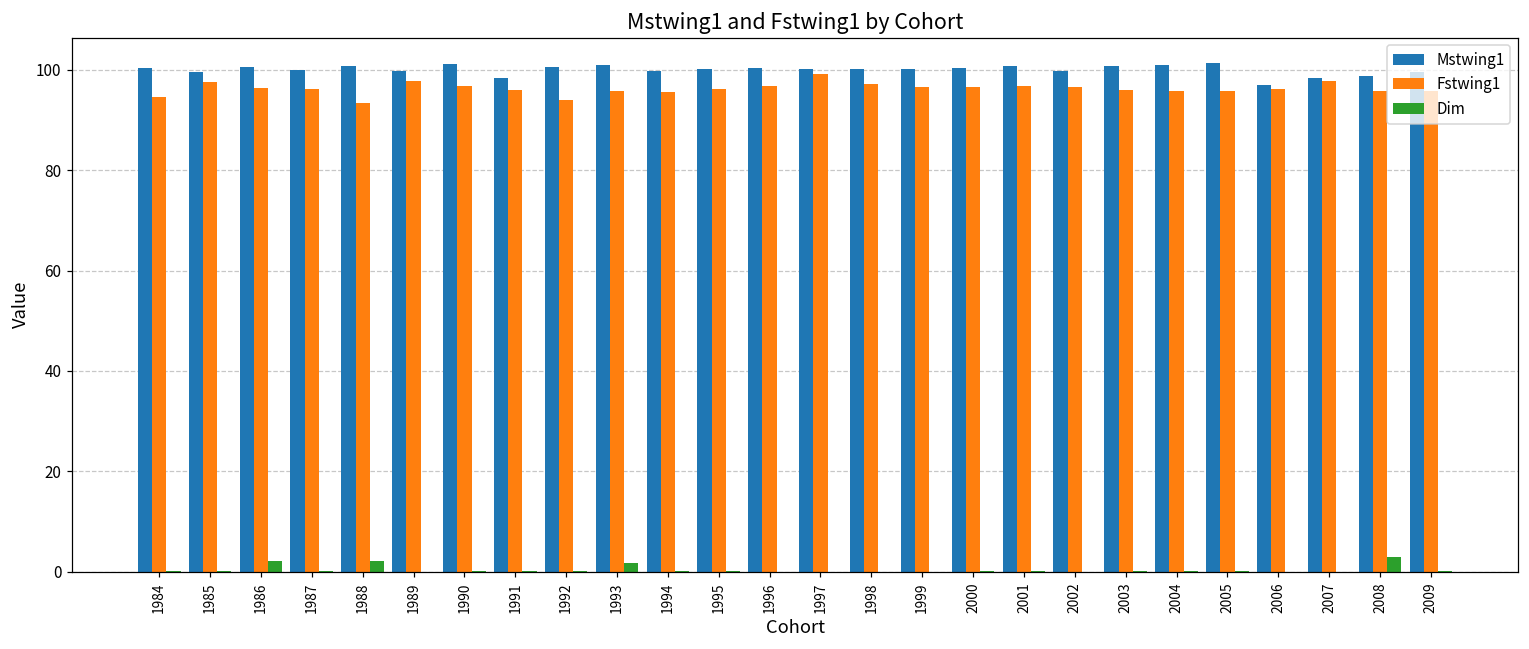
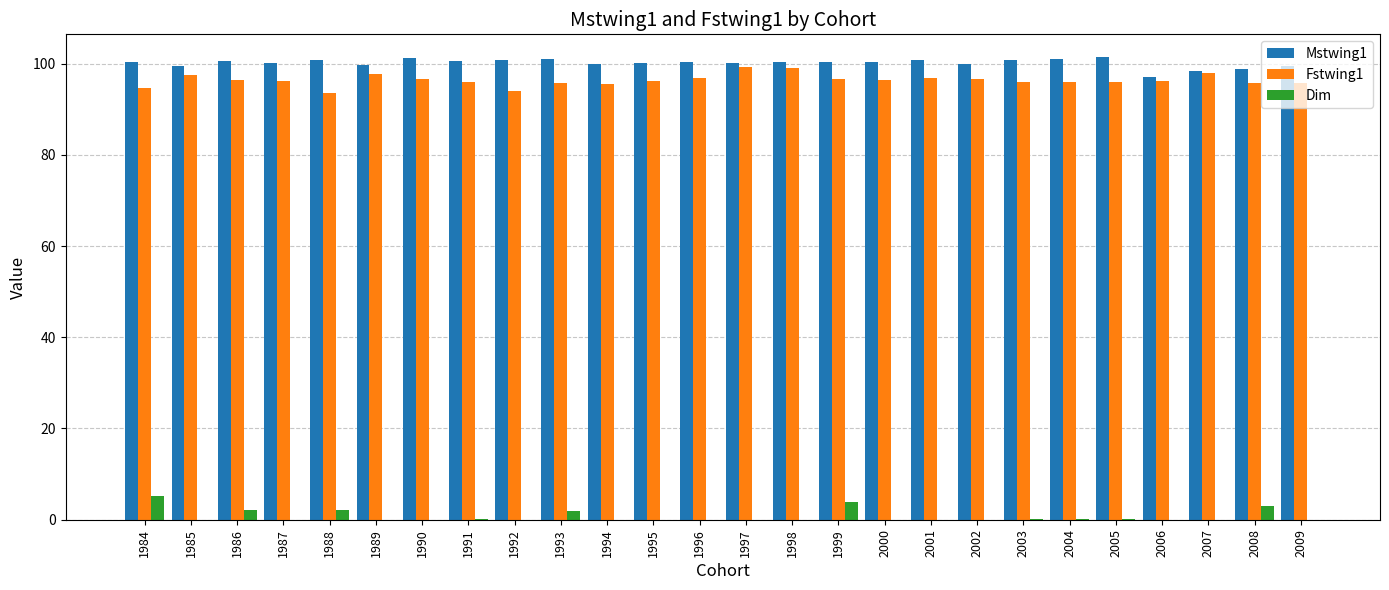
  {
    "Mstwing1": {
      "1984": 100,
      "1985": 100,
      "1986": 101,
      "1987": 100,
      "1988": 101,
      "1989": 100,
      "1990": 101,
-     "1991": 98,
+     "1991": 101,
      "1992": 101,
      "1993": 101,
      "1994": 100,
      "1995": 100,
      "1996": 100,
      "1997": 100,
      "1998": 100,
      "1999": 100,
      "2000": 100,
      "2001": 101,
      "2002": 100,
      "2003": 101,
      "2004": 101,
      "2005": 101,
      "2006": 97,
      "2007": 98,
      "2008": 99
    },
    "Fstwing1": {
      "1984": 95,
      "1985": 98,
      "1986": 96,
      "1987": 96,
      "1988": 93,
      "1989": 98,
      "1990": 97,
      "1991": 96,
      "1992": 94,
      "1993": 96,
      "1994": 96,
      "1995": 96,
      "1996": 97,
      "1997": 99,
-     "1998": 97,
+     "1998": 99,
      "1999": 97,
      "2000": 96,
      "2001": 97,
      "2002": 97,
      "2003": 96,
      "2004": 96,
      "2005": 96,
      "2006": 96,
      "2007": 98,
      "2008": 96
    },
    "Dim": {
-     "1984": 0,
+     "1984": 5,
      "1986": 2,
      "1988": 2,
      "1993": 2,
-     "1999": 0,
+     "1999": 4,
      "2008": 3
    }
  }
